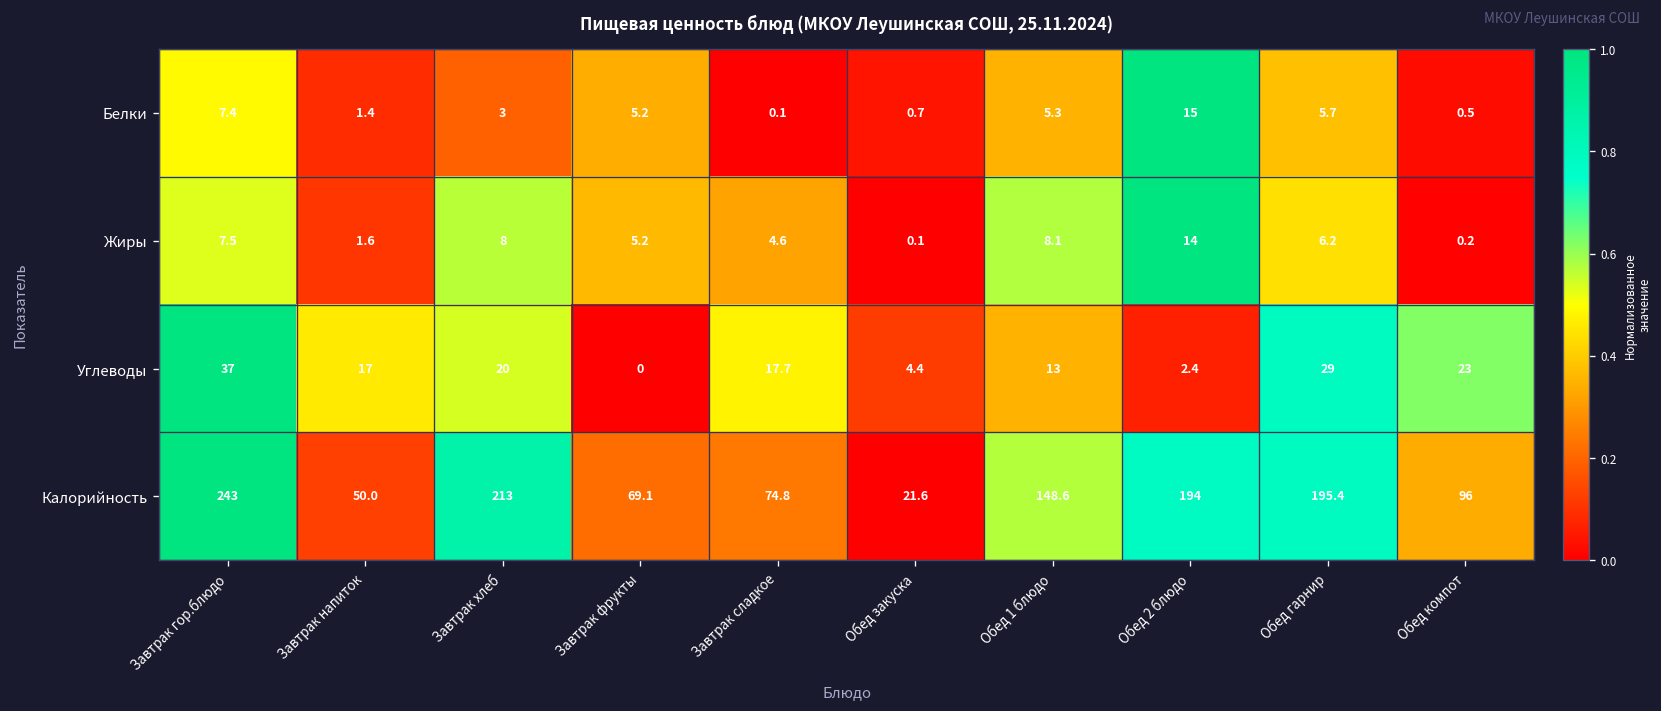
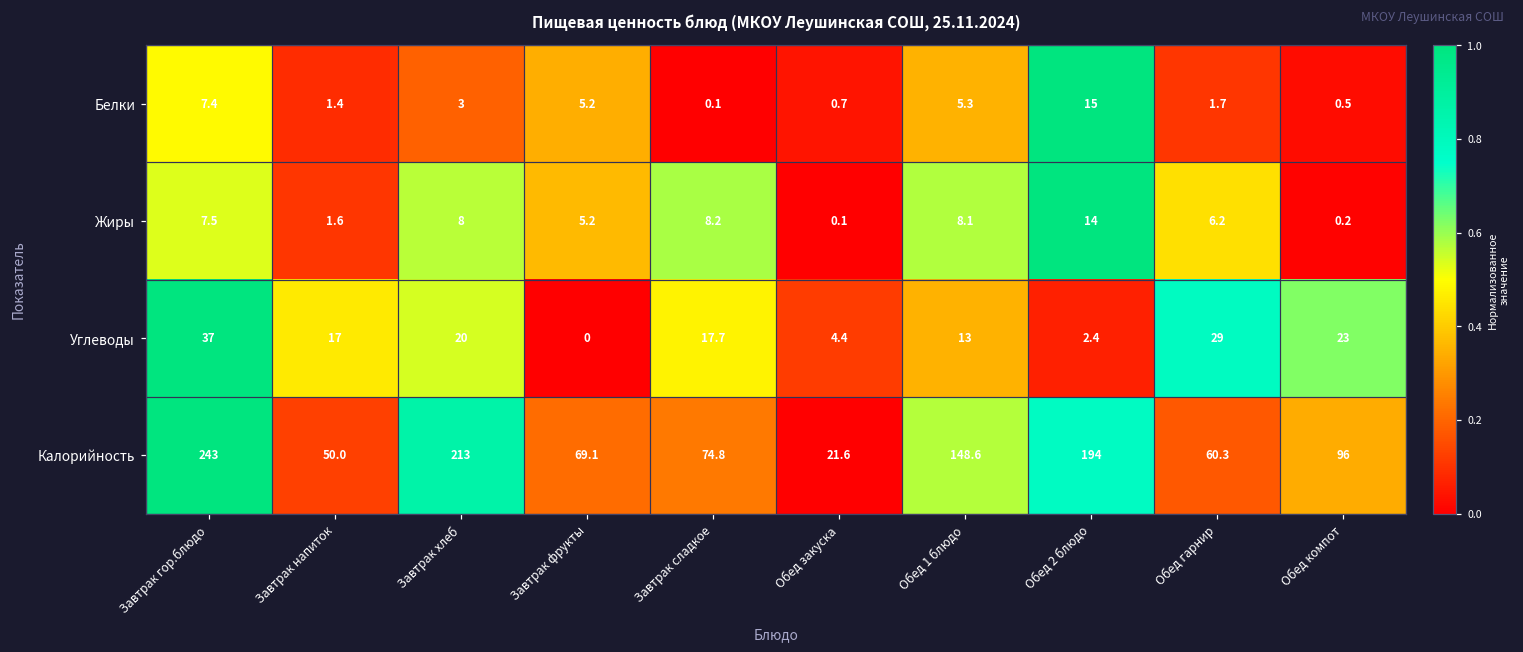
  {
    "Белки": {
      "Завтрак гор.блюдо": 7.4,
      "Завтрак напиток": 1.4,
      "Завтрак хлеб": 3,
      "Завтрак фрукты": 5.2,
      "Завтрак сладкое": 0.1,
      "Обед закуска": 0.7,
      "Обед 1 блюдо": 5.3,
      "Обед 2 блюдо": 15,
-     "Обед гарнир": 5.7,
+     "Обед гарнир": 1.7,
      "Обед компот": 0.5
    },
    "Жиры": {
      "Завтрак гор.блюдо": 7.5,
      "Завтрак напиток": 1.6,
      "Завтрак хлеб": 8,
      "Завтрак фрукты": 5.2,
-     "Завтрак сладкое": 4.6,
+     "Завтрак сладкое": 8.2,
      "Обед закуска": 0.1,
      "Обед 1 блюдо": 8.1,
      "Обед 2 блюдо": 14,
      "Обед гарнир": 6.2,
      "Обед компот": 0.2
    },
    "Углеводы": {
      "Завтрак гор.блюдо": 37,
      "Завтрак напиток": 17,
      "Завтрак хлеб": 20,
      "Завтрак фрукты": 0,
      "Завтрак сладкое": 17.7,
      "Обед закуска": 4.4,
      "Обед 1 блюдо": 13,
      "Обед 2 блюдо": 2.4,
      "Обед гарнир": 29,
      "Обед компот": 23
    },
    "Калорийность": {
      "Завтрак гор.блюдо": 243,
      "Завтрак напиток": 50.0,
      "Завтрак хлеб": 213,
      "Завтрак фрукты": 69.1,
      "Завтрак сладкое": 74.8,
      "Обед закуска": 21.6,
      "Обед 1 блюдо": 148.6,
      "Обед 2 блюдо": 194,
-     "Обед гарнир": 195.4,
+     "Обед гарнир": 60.3,
      "Обед компот": 96
    }
  }
